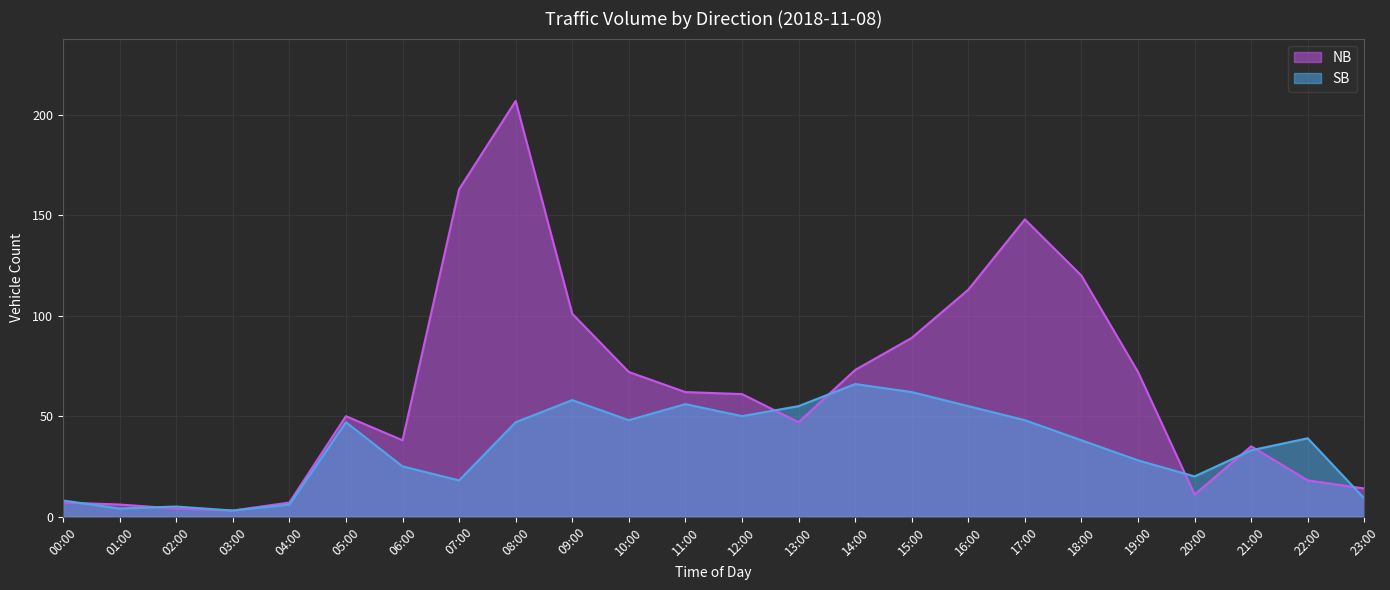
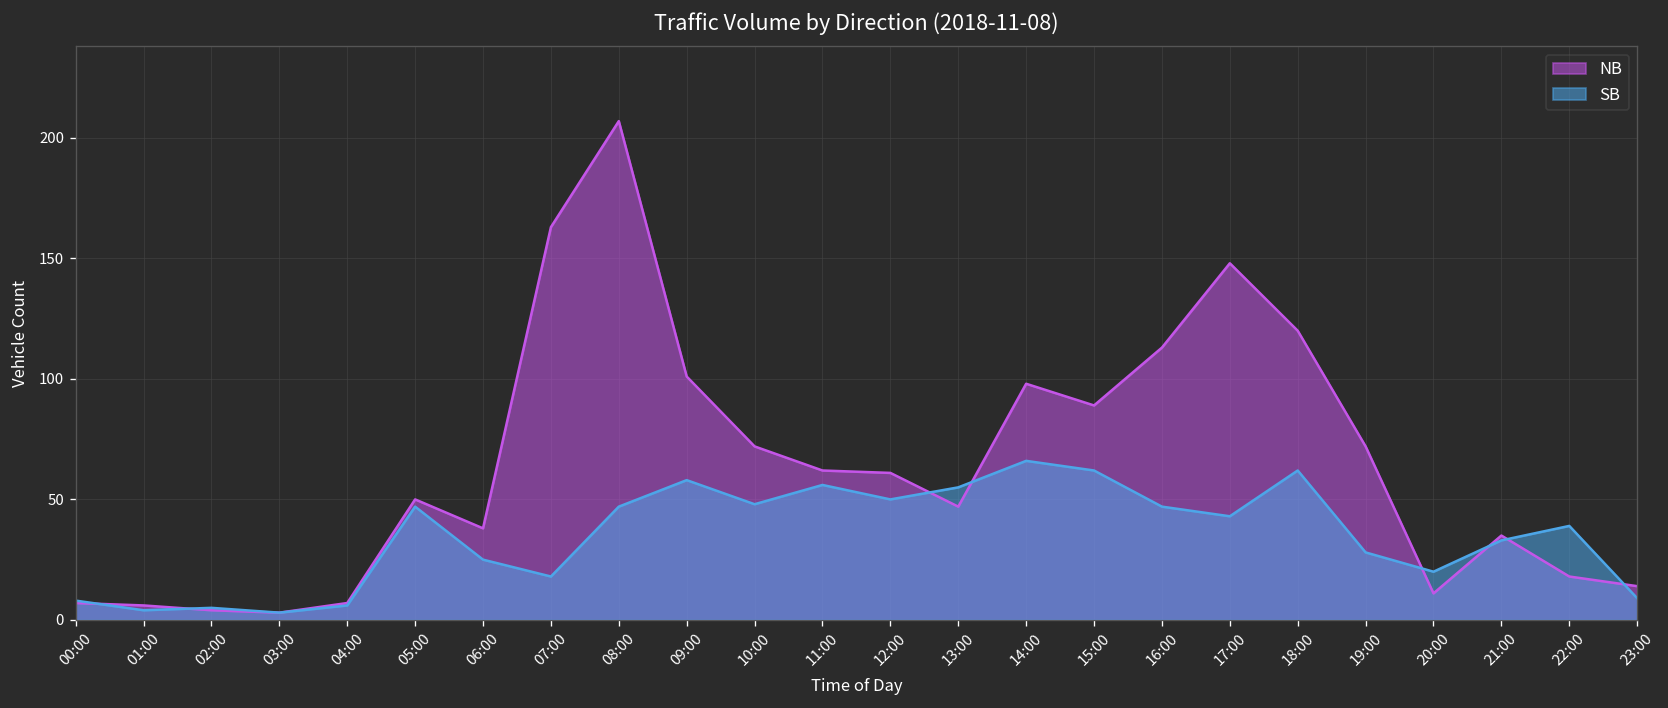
  {
    "NB": {
      "01:00": 6,
      "05:00": 50,
      "06:00": 38,
      "07:00": 163,
      "08:00": 207,
      "09:00": 101,
      "10:00": 72,
      "11:00": 62,
      "12:00": 61,
      "13:00": 47,
-     "14:00": 73,
+     "14:00": 98,
      "15:00": 89,
      "16:00": 113,
      "17:00": 148,
      "18:00": 120,
      "19:00": 72,
      "20:00": 11,
      "21:00": 35,
      "22:00": 18,
      "23:00": 14
    },
    "SB": {
      "01:00": 4,
      "05:00": 47,
      "06:00": 25,
      "07:00": 18,
      "08:00": 47,
      "09:00": 58,
      "10:00": 48,
      "11:00": 56,
      "12:00": 50,
      "13:00": 55,
      "14:00": 66,
      "15:00": 62,
-     "16:00": 55,
-     "17:00": 48,
-     "18:00": 38,
+     "16:00": 47,
+     "17:00": 43,
+     "18:00": 62,
      "19:00": 28,
      "20:00": 20,
      "21:00": 33,
      "22:00": 39,
      "23:00": 9
    }
  }
